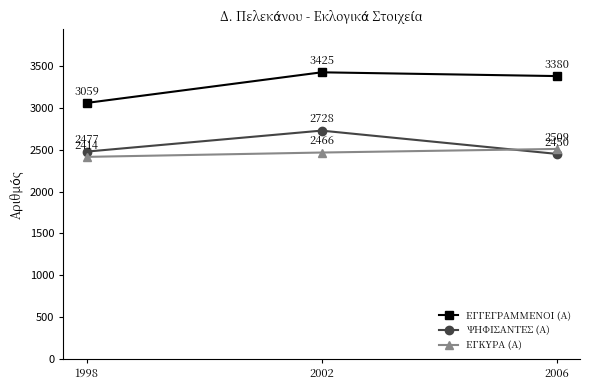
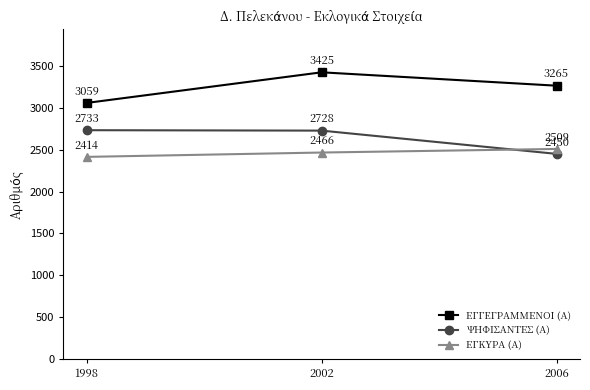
  {
    "ΕΓΓΕΓΡΑΜΜΕΝΟΙ (Α)": {
      "1998": 3059,
      "2002": 3425,
-     "2006": 3380
+     "2006": 3265
    },
    "ΨΗΦΙΣΑΝΤΕΣ (Α)": {
-     "1998": 2477,
+     "1998": 2733,
      "2002": 2728
    },
    "ΕΓΚΥΡΑ (Α)": {
      "2002": 2466
    }
  }
